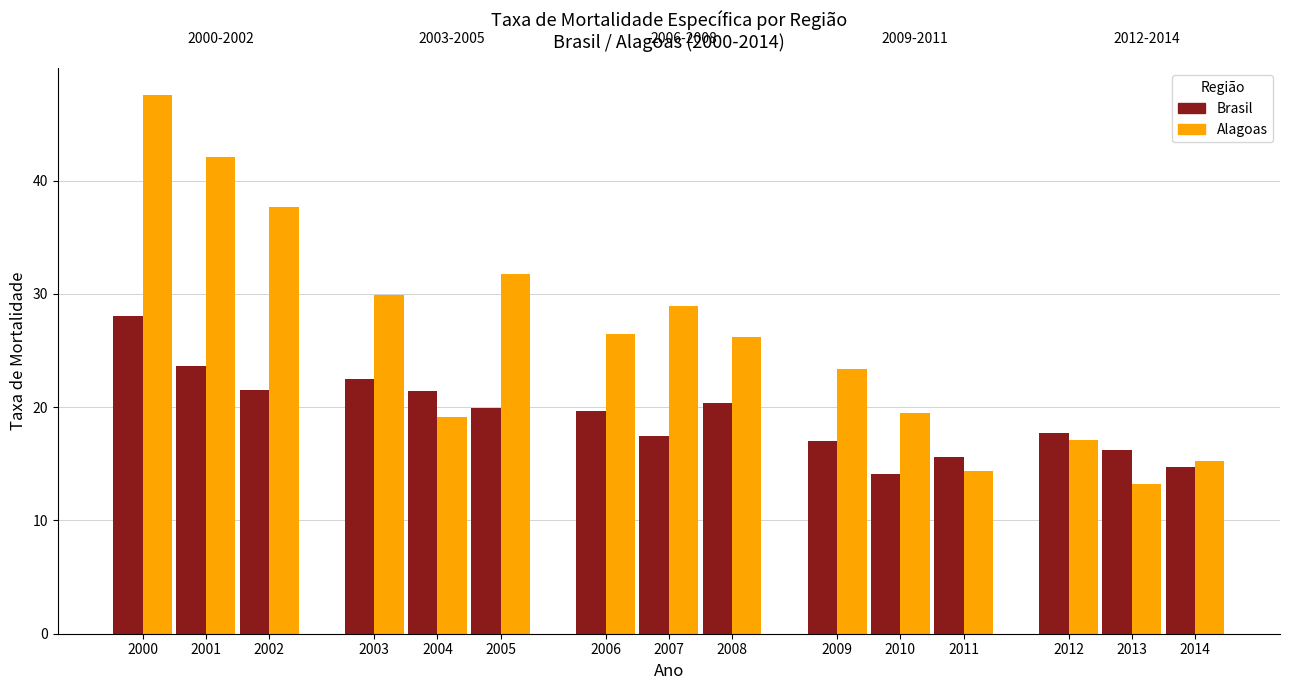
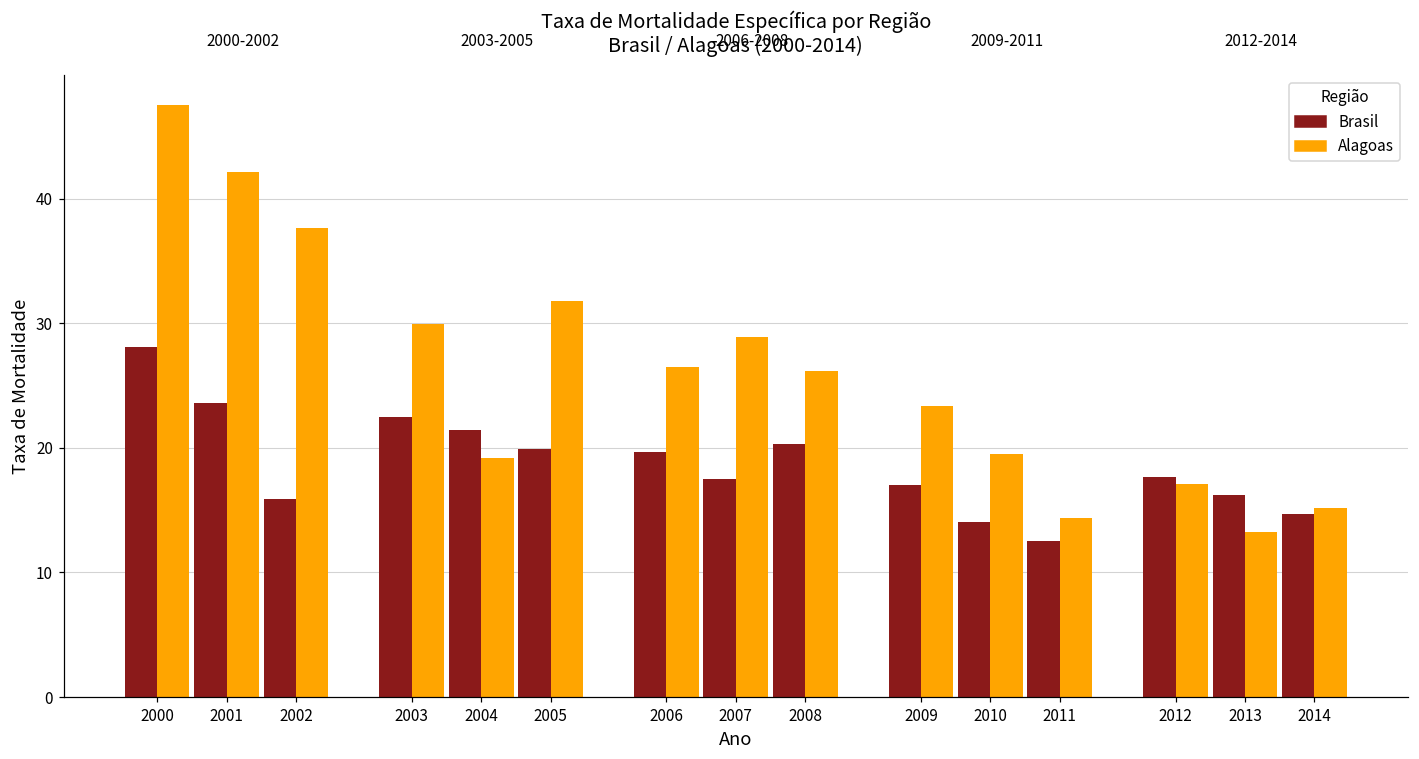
  {
    "Brasil": {
      "2000": 28.1,
      "2001": 23.6,
-     "2002": 21.5,
+     "2002": 15.9,
      "2003": 22.5,
      "2004": 21.4,
      "2005": 19.9,
      "2006": 19.6,
      "2007": 17.5,
      "2008": 20.3,
      "2009": 17.0,
      "2010": 14.1,
-     "2011": 15.6,
+     "2011": 12.5,
      "2012": 17.7,
      "2013": 16.2,
      "2014": 14.7
    },
    "Alagoas": {
      "2000": 47.5,
      "2001": 42.1,
      "2002": 37.6,
      "2003": 29.9,
      "2004": 19.2,
      "2005": 31.8,
      "2006": 26.5,
      "2007": 28.9,
      "2008": 26.2,
      "2009": 23.3,
      "2010": 19.5,
      "2011": 14.4,
      "2012": 17.1,
      "2013": 13.2,
      "2014": 15.2
    }
  }
